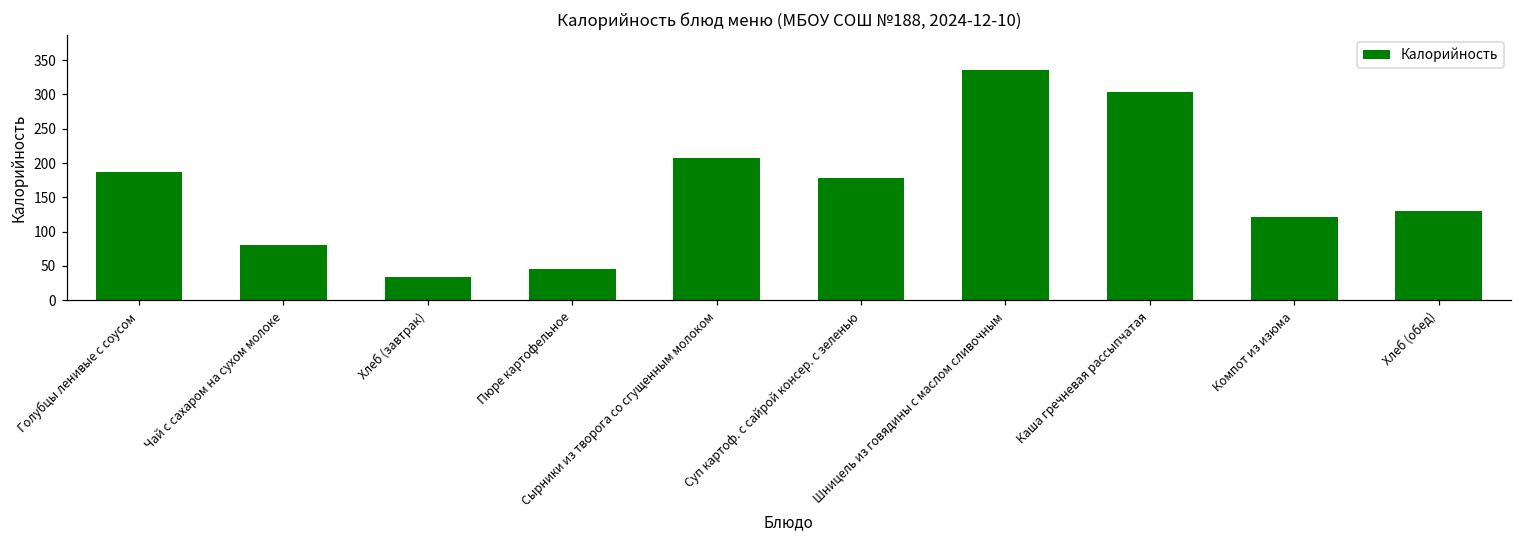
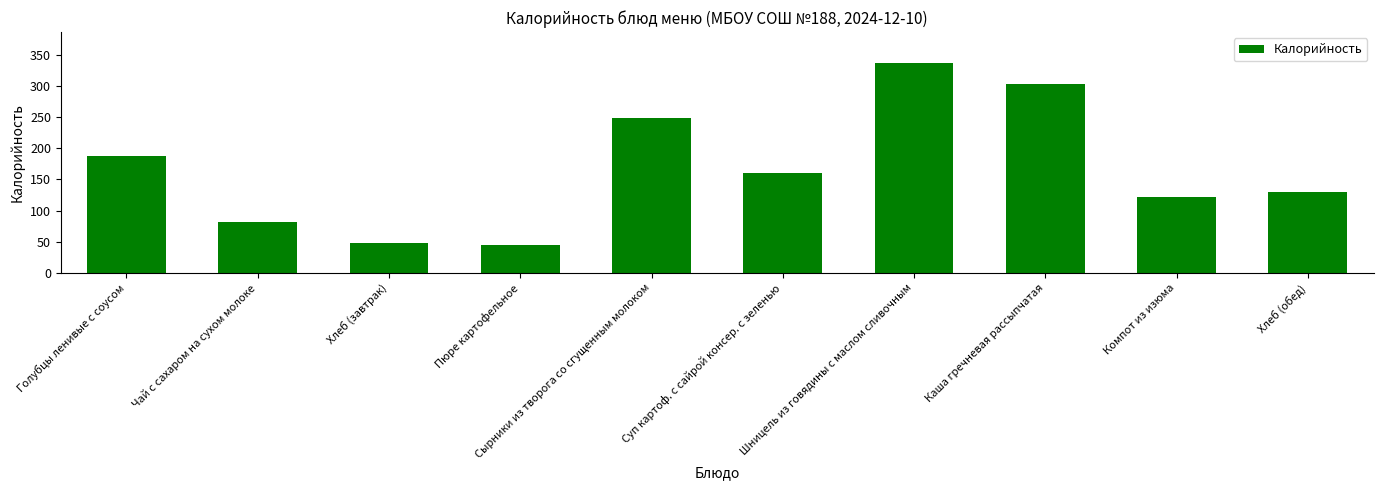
  {
    "Голубцы ленивые с соусом": 190,
    "Чай с сахаром на сухом молоке": 80,
-   "Хлеб (завтрак)": 30,
+   "Хлеб (завтрак)": 50,
    "Пюре картофельное": 50,
-   "Сырники из творога со сгущенным молоком": 210,
-   "Суп картоф. с сайрой консер. с зеленью": 180,
+   "Сырники из творога со сгущенным молоком": 250,
+   "Суп картоф. с сайрой консер. с зеленью": 160,
    "Шницель из говядины с маслом сливочным": 340,
    "Каша гречневая рассыпчатая": 300,
    "Компот из изюма": 120,
    "Хлеб (обед)": 130
  }
